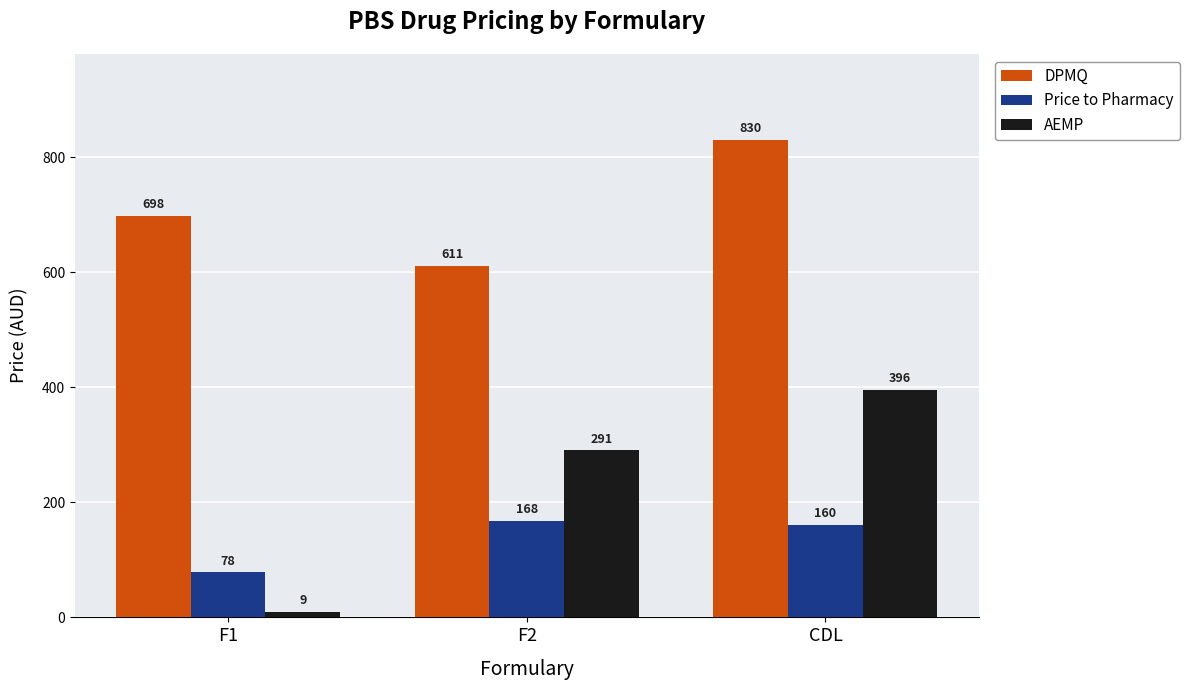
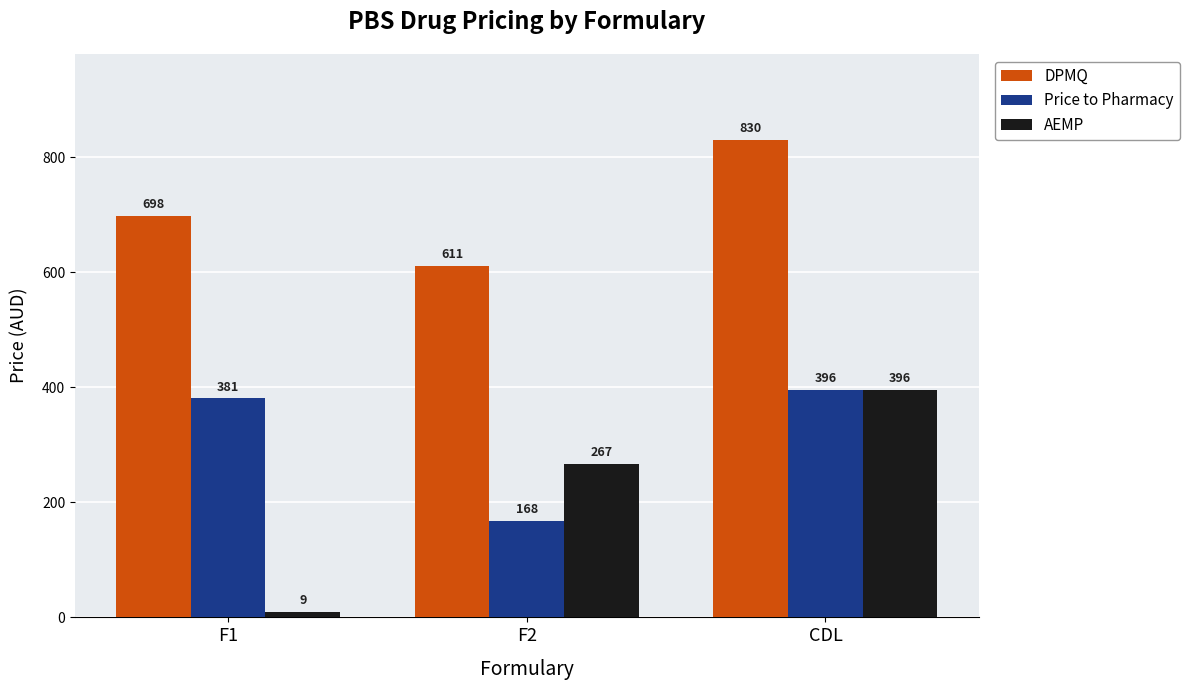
  {
    "DPMQ": {
      "F1": 698,
      "F2": 611,
      "CDL": 830
    },
    "Price to Pharmacy": {
-     "F1": 78,
+     "F1": 381,
      "F2": 168,
-     "CDL": 160
+     "CDL": 396
    },
    "AEMP": {
      "F1": 9,
-     "F2": 291,
+     "F2": 267,
      "CDL": 396
    }
  }
